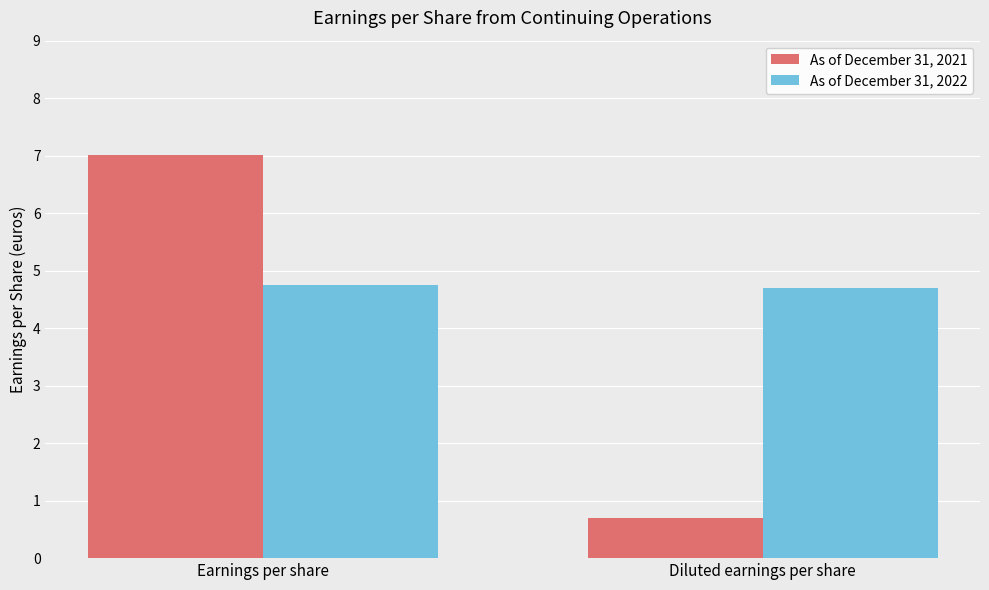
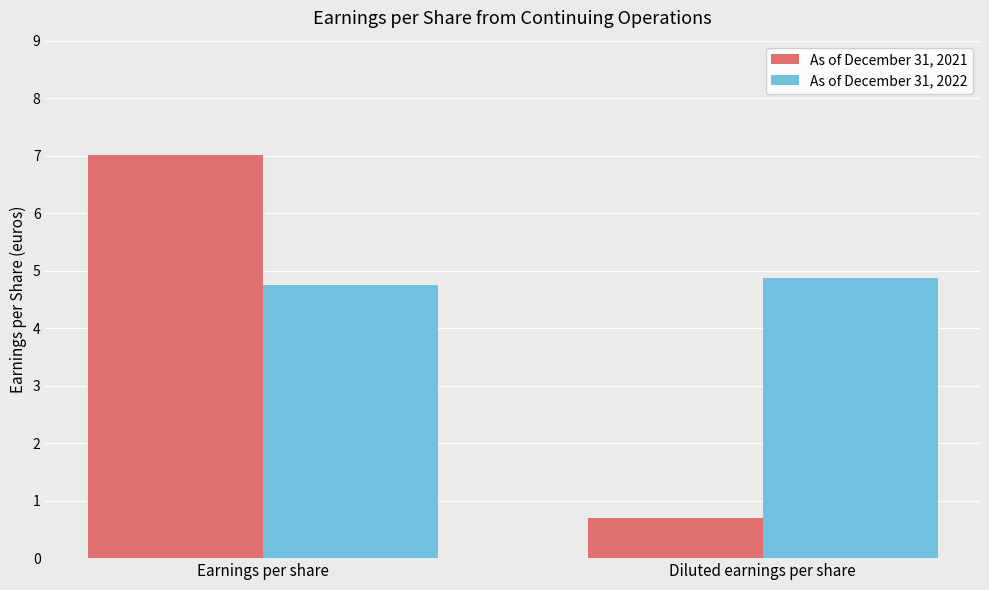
  {
    "As of December 31, 2021": {
      "Earnings per share": 7.0,
      "Diluted earnings per share": 0.7
    },
    "As of December 31, 2022": {
      "Earnings per share": 4.8,
-     "Diluted earnings per share": 4.7
+     "Diluted earnings per share": 4.9
    }
  }
